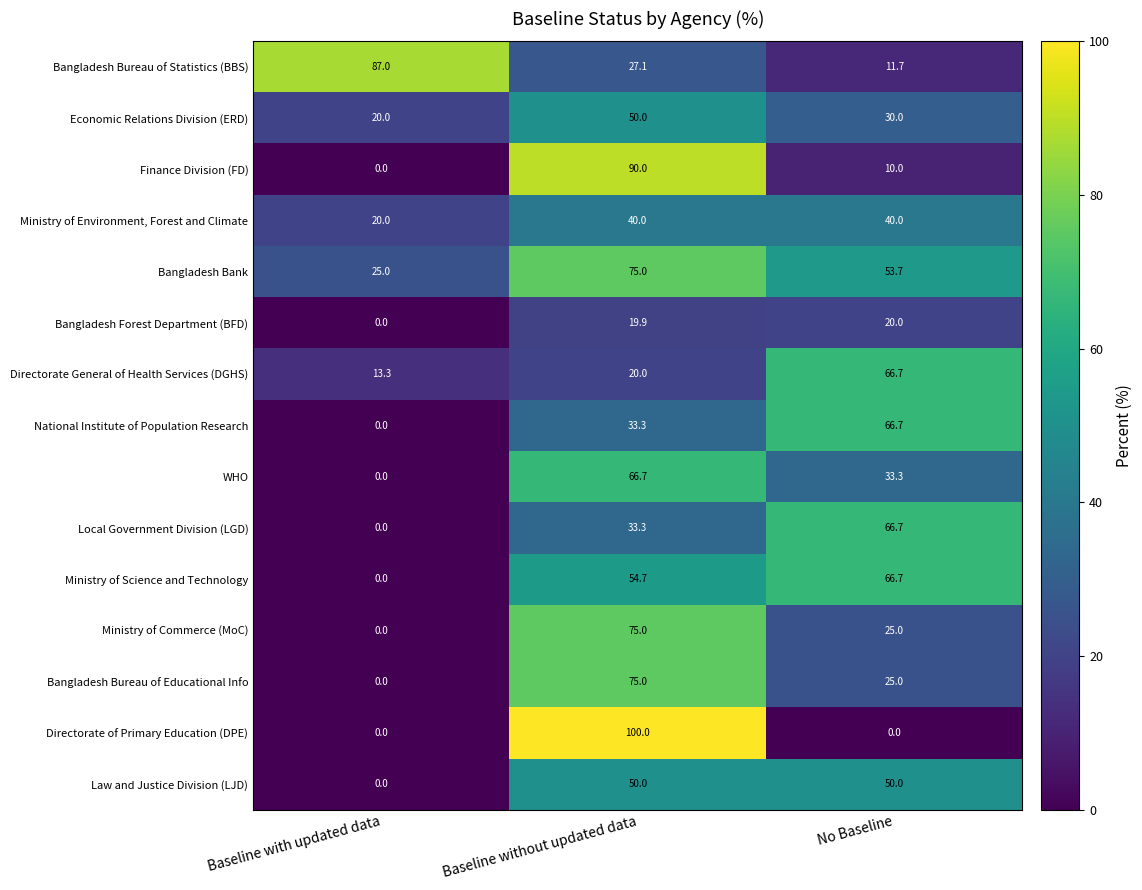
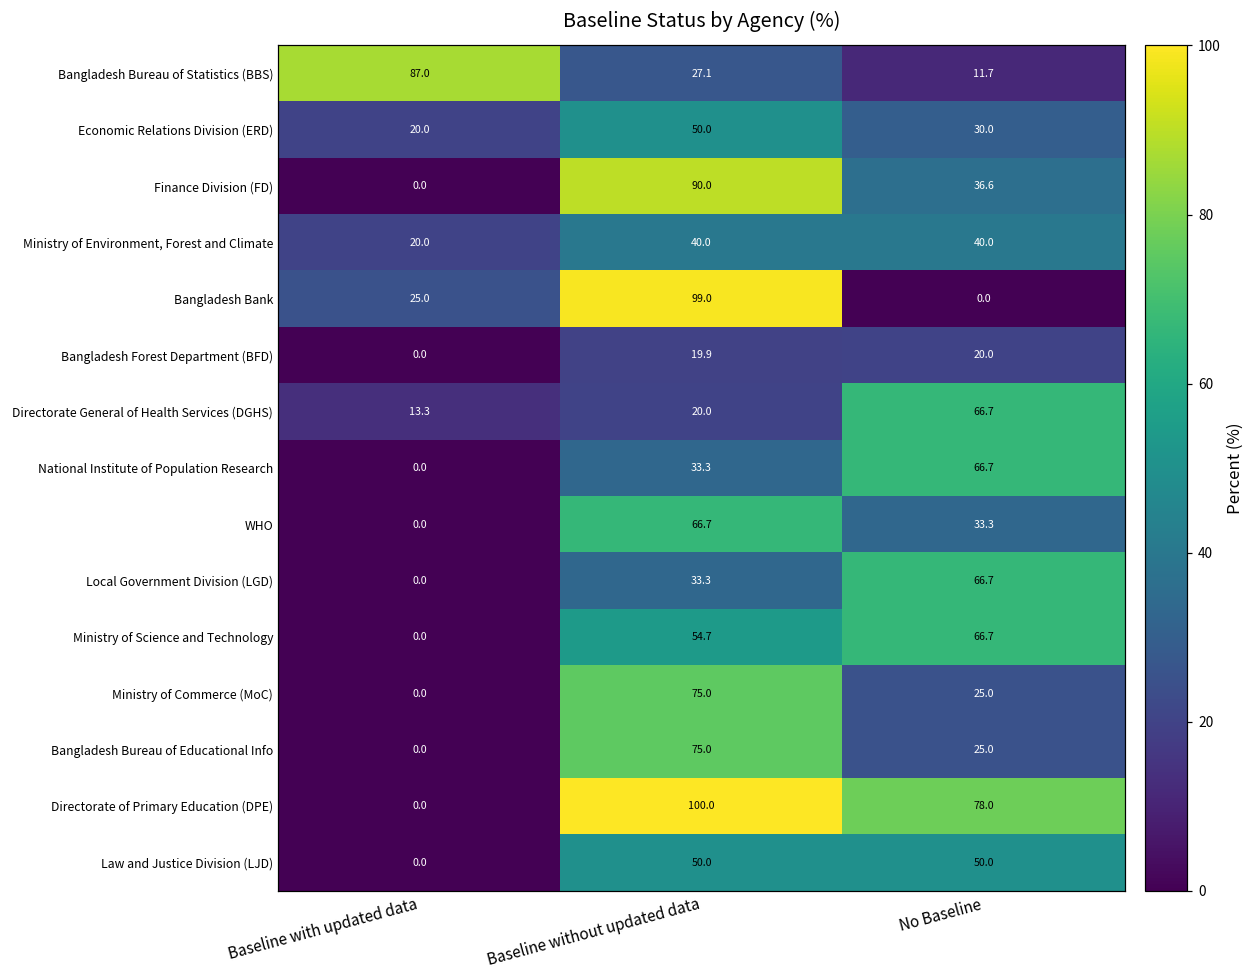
  {
    "Bangladesh Bureau of Statistics (BBS)": {
      "Baseline with updated data": 87.0,
      "Baseline without updated data": 27.1,
      "No Baseline": 11.7
    },
    "Economic Relations Division (ERD)": {
      "Baseline with updated data": 20.0,
      "Baseline without updated data": 50.0,
      "No Baseline": 30.0
    },
    "Finance Division (FD)": {
      "Baseline with updated data": 0.0,
      "Baseline without updated data": 90.0,
-     "No Baseline": 10.0
+     "No Baseline": 36.6
    },
    "Ministry of Environment, Forest and Climate": {
      "Baseline with updated data": 20.0,
      "Baseline without updated data": 40.0,
      "No Baseline": 40.0
    },
    "Bangladesh Bank": {
      "Baseline with updated data": 25.0,
-     "Baseline without updated data": 75.0,
-     "No Baseline": 53.7
+     "Baseline without updated data": 99.0,
+     "No Baseline": 0.0
    },
    "Bangladesh Forest Department (BFD)": {
      "Baseline with updated data": 0.0,
      "Baseline without updated data": 19.9,
      "No Baseline": 20.0
    },
    "Directorate General of Health Services (DGHS)": {
      "Baseline with updated data": 13.3,
      "Baseline without updated data": 20.0,
      "No Baseline": 66.7
    },
    "National Institute of Population Research": {
      "Baseline with updated data": 0.0,
      "Baseline without updated data": 33.3,
      "No Baseline": 66.7
    },
    "WHO": {
      "Baseline with updated data": 0.0,
      "Baseline without updated data": 66.7,
      "No Baseline": 33.3
    },
    "Local Government Division (LGD)": {
      "Baseline with updated data": 0.0,
      "Baseline without updated data": 33.3,
      "No Baseline": 66.7
    },
    "Ministry of Science and Technology": {
      "Baseline with updated data": 0.0,
      "Baseline without updated data": 54.7,
      "No Baseline": 66.7
    },
    "Ministry of Commerce (MoC)": {
      "Baseline with updated data": 0.0,
      "Baseline without updated data": 75.0,
      "No Baseline": 25.0
    },
    "Bangladesh Bureau of Educational Info": {
      "Baseline with updated data": 0.0,
      "Baseline without updated data": 75.0,
      "No Baseline": 25.0
    },
    "Directorate of Primary Education (DPE)": {
      "Baseline with updated data": 0.0,
      "Baseline without updated data": 100.0,
-     "No Baseline": 0.0
+     "No Baseline": 78.0
    },
    "Law and Justice Division (LJD)": {
      "Baseline with updated data": 0.0,
      "Baseline without updated data": 50.0,
      "No Baseline": 50.0
    }
  }
